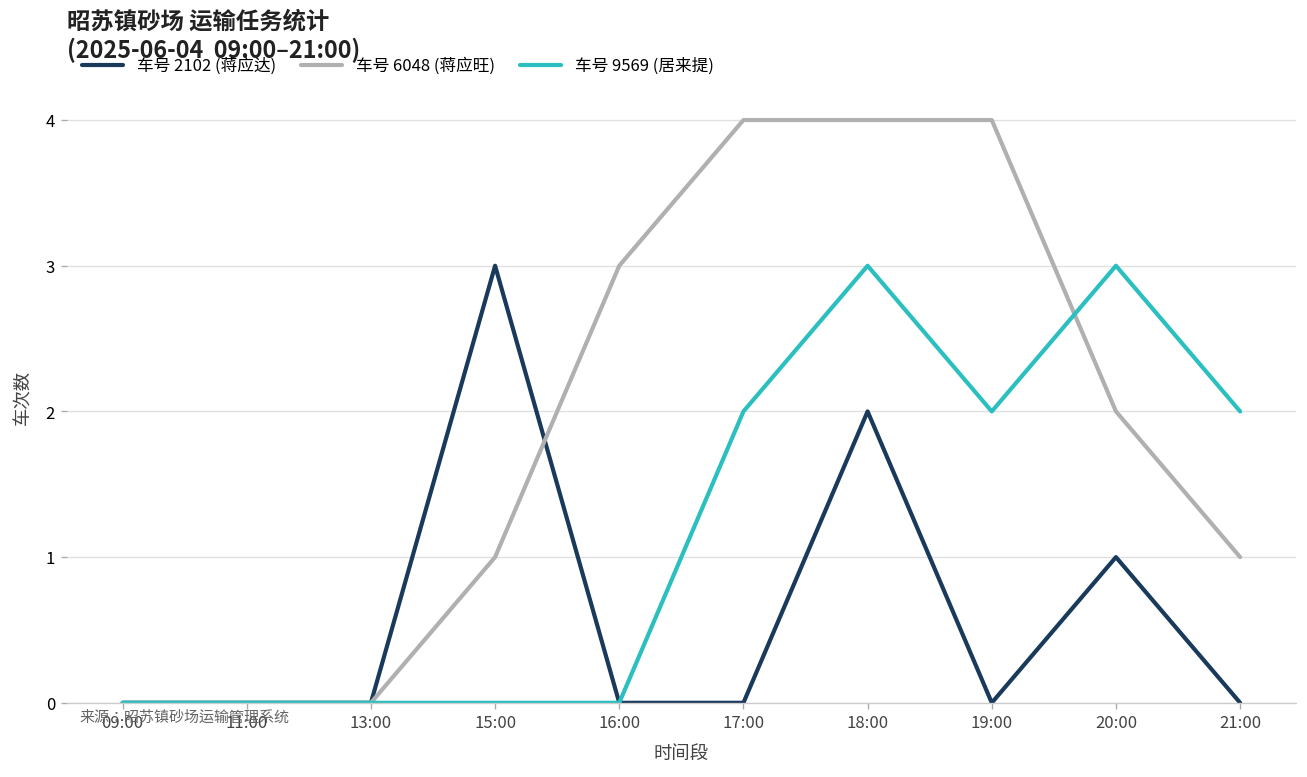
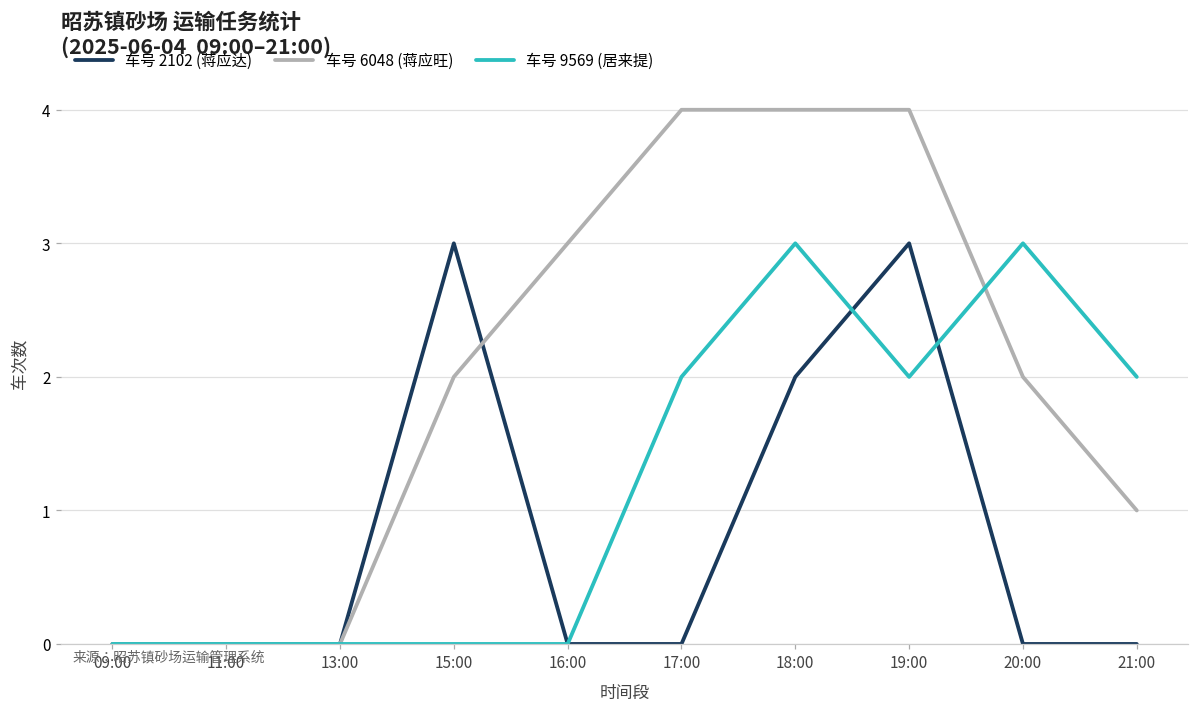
  {
    "车号 2102 (蒋应达)": {
      "15:00": 3,
      "17:00": 0,
      "18:00": 2,
-     "19:00": 0,
-     "20:00": 1,
+     "19:00": 3,
+     "20:00": 0,
      "21:00": 0
    },
    "车号 6048 (蒋应旺)": {
-     "15:00": 1,
+     "15:00": 2,
      "16:00": 3,
      "17:00": 4,
      "18:00": 4,
      "19:00": 4,
      "20:00": 2,
      "21:00": 1
    },
    "车号 9569 (居来提)": {
      "15:00": 0,
      "17:00": 2,
      "18:00": 3,
      "19:00": 2,
      "20:00": 3,
      "21:00": 2
    }
  }
